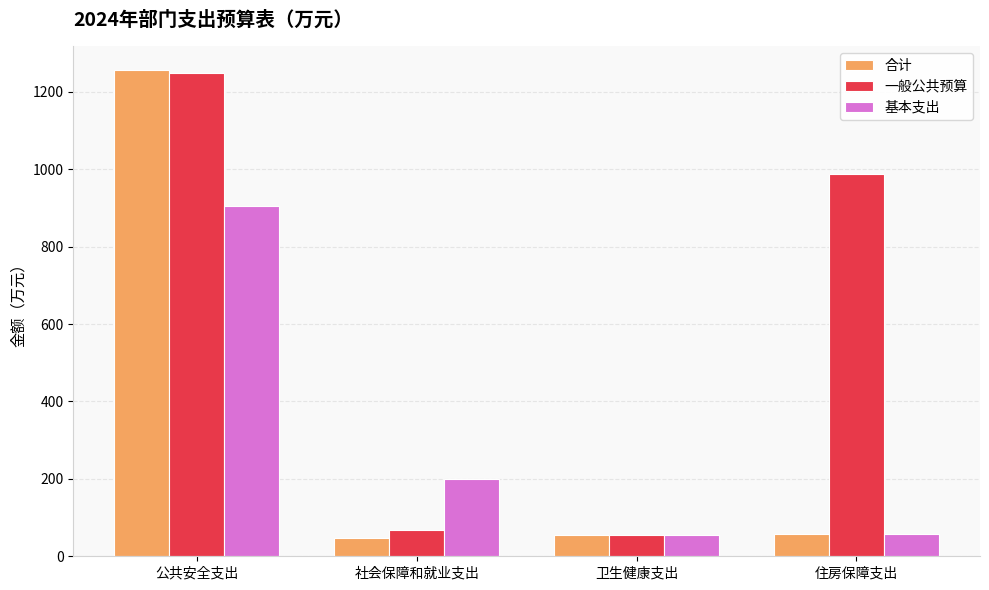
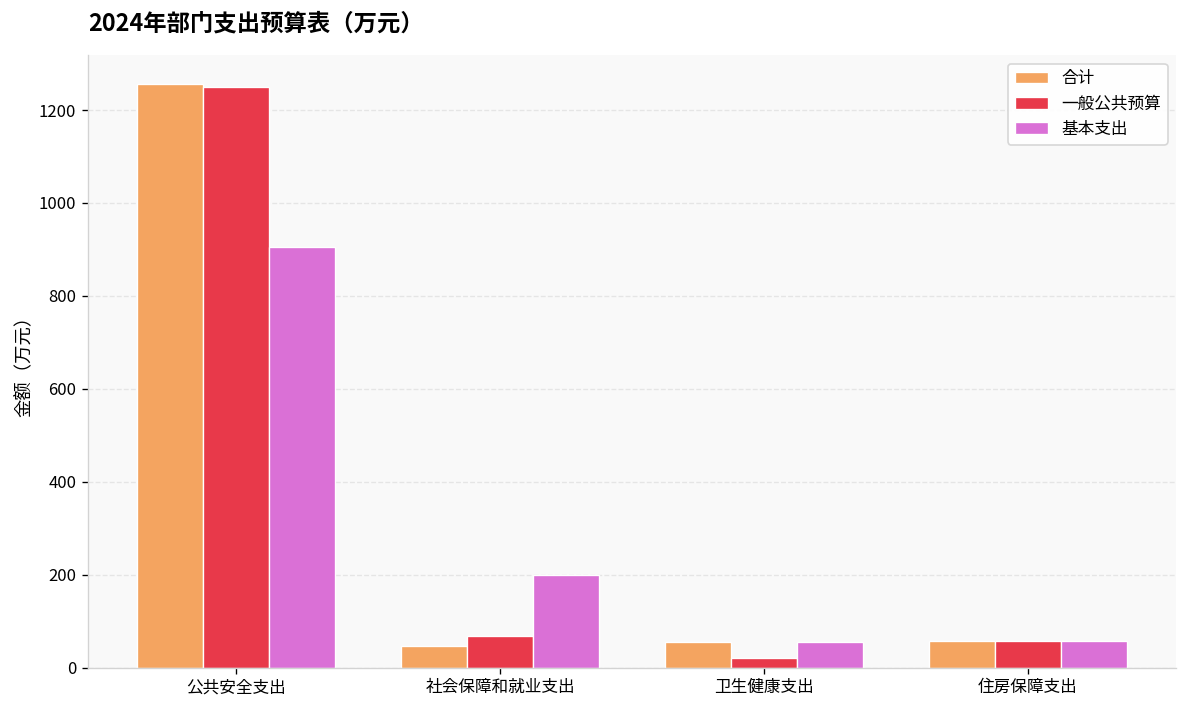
  {
    "合计": {
      "公共安全支出": 1260,
      "社会保障和就业支出": 50,
      "卫生健康支出": 60,
      "住房保障支出": 60
    },
    "一般公共预算": {
      "公共安全支出": 1250,
      "社会保障和就业支出": 70,
-     "卫生健康支出": 60,
-     "住房保障支出": 990
+     "卫生健康支出": 20,
+     "住房保障支出": 60
    },
    "基本支出": {
      "公共安全支出": 900,
      "社会保障和就业支出": 200,
      "卫生健康支出": 60,
      "住房保障支出": 60
    }
  }
